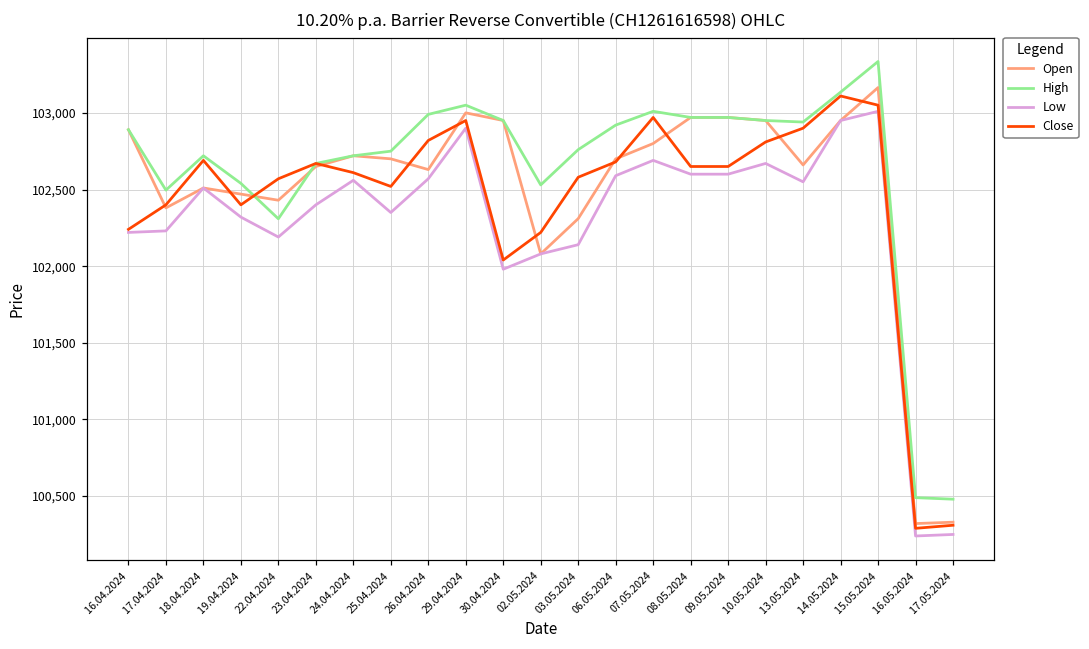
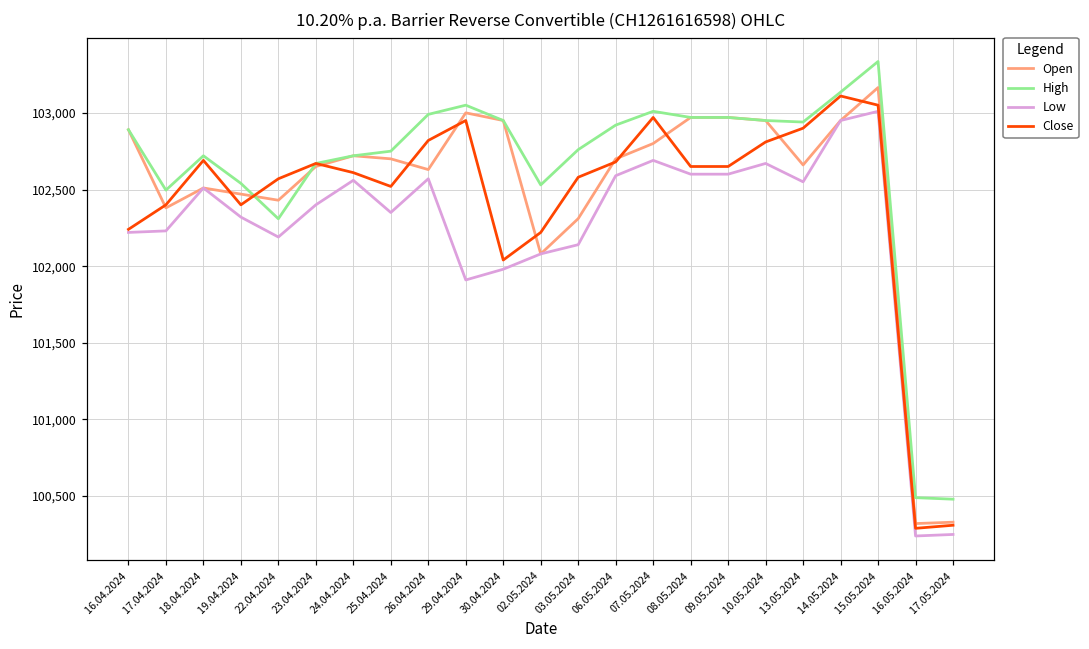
  {
    "Open": {
      "17.04.2024": "102,380",
      "19.04.2024": "102,470",
      "22.04.2024": "102,430",
      "23.04.2024": "102,650",
      "25.04.2024": "102,700",
      "26.04.2024": "102,630",
      "29.04.2024": "103,000",
      "03.05.2024": "102,310",
      "06.05.2024": "102,700",
      "07.05.2024": "102,800",
      "13.05.2024": "102,660",
      "15.05.2024": "103,170",
      "16.05.2024": "100,320",
      "17.05.2024": "100,330"
    },
    "High": {
      "17.04.2024": "102,500",
      "18.04.2024": "102,720",
      "19.04.2024": "102,540",
      "22.04.2024": "102,310",
      "25.04.2024": "102,750",
      "26.04.2024": "102,990",
      "29.04.2024": "103,050",
      "02.05.2024": "102,530",
      "03.05.2024": "102,760",
      "06.05.2024": "102,920",
      "07.05.2024": "103,010",
      "13.05.2024": "102,940",
      "14.05.2024": "103,140",
      "15.05.2024": "103,340",
      "16.05.2024": "100,490",
      "17.05.2024": "100,480"
    },
    "Low": {
      "16.04.2024": "102,220",
      "17.04.2024": "102,230",
      "19.04.2024": "102,320",
      "22.04.2024": "102,190",
      "23.04.2024": "102,400",
      "24.04.2024": "102,560",
      "25.04.2024": "102,350",
      "26.04.2024": "102,570",
-     "29.04.2024": "102,900",
+     "29.04.2024": "101,910",
      "30.04.2024": "101,980",
      "03.05.2024": "102,140",
      "06.05.2024": "102,590",
      "07.05.2024": "102,690",
      "08.05.2024": "102,600",
      "09.05.2024": "102,600",
      "10.05.2024": "102,670",
      "13.05.2024": "102,550",
      "15.05.2024": "103,010",
      "16.05.2024": "100,240",
      "17.05.2024": "100,250"
    },
    "Close": {
      "16.04.2024": "102,240",
      "17.04.2024": "102,400",
      "18.04.2024": "102,690",
      "19.04.2024": "102,400",
      "22.04.2024": "102,570",
      "24.04.2024": "102,610",
      "25.04.2024": "102,520",
      "26.04.2024": "102,820",
      "29.04.2024": "102,950",
      "30.04.2024": "102,040",
      "02.05.2024": "102,220",
      "03.05.2024": "102,580",
      "06.05.2024": "102,680",
      "07.05.2024": "102,970",
      "08.05.2024": "102,650",
      "09.05.2024": "102,650",
      "10.05.2024": "102,810",
      "13.05.2024": "102,900",
      "14.05.2024": "103,110",
      "15.05.2024": "103,050",
      "16.05.2024": "100,290",
      "17.05.2024": "100,310"
    }
  }
